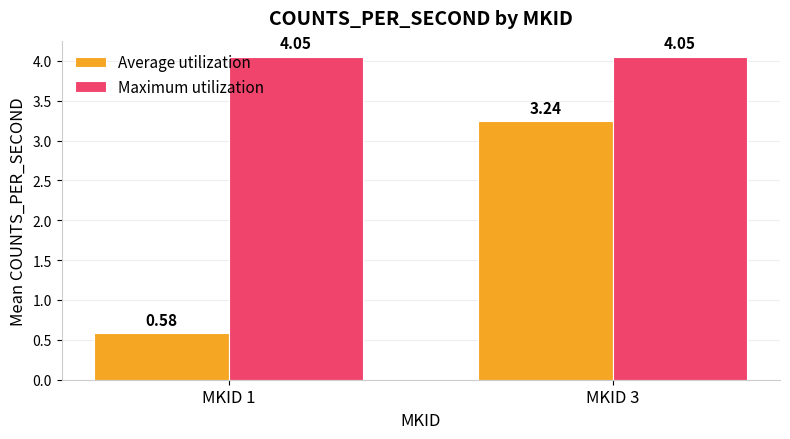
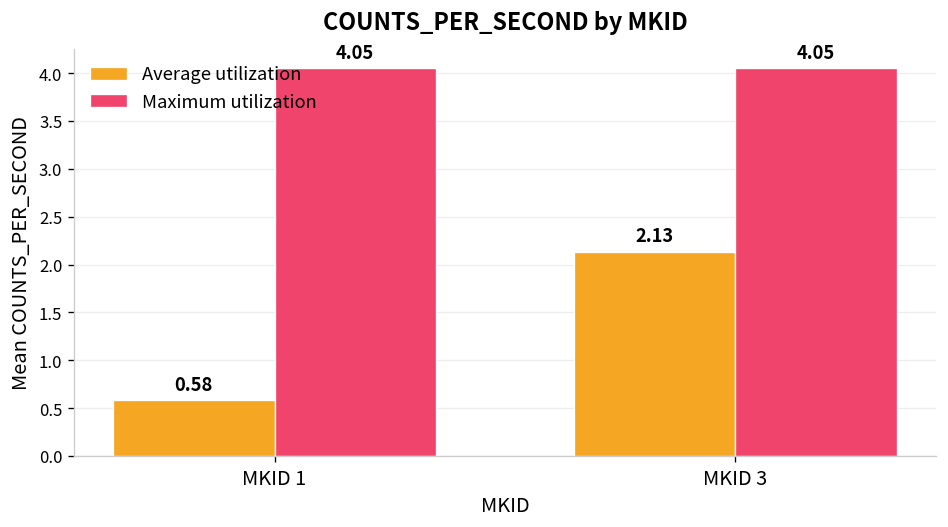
  {
    "Average utilization": {
      "MKID 1": 0.58,
-     "MKID 3": 3.24
+     "MKID 3": 2.13
    },
    "Maximum utilization": {
      "MKID 1": 4.05,
      "MKID 3": 4.05
    }
  }
